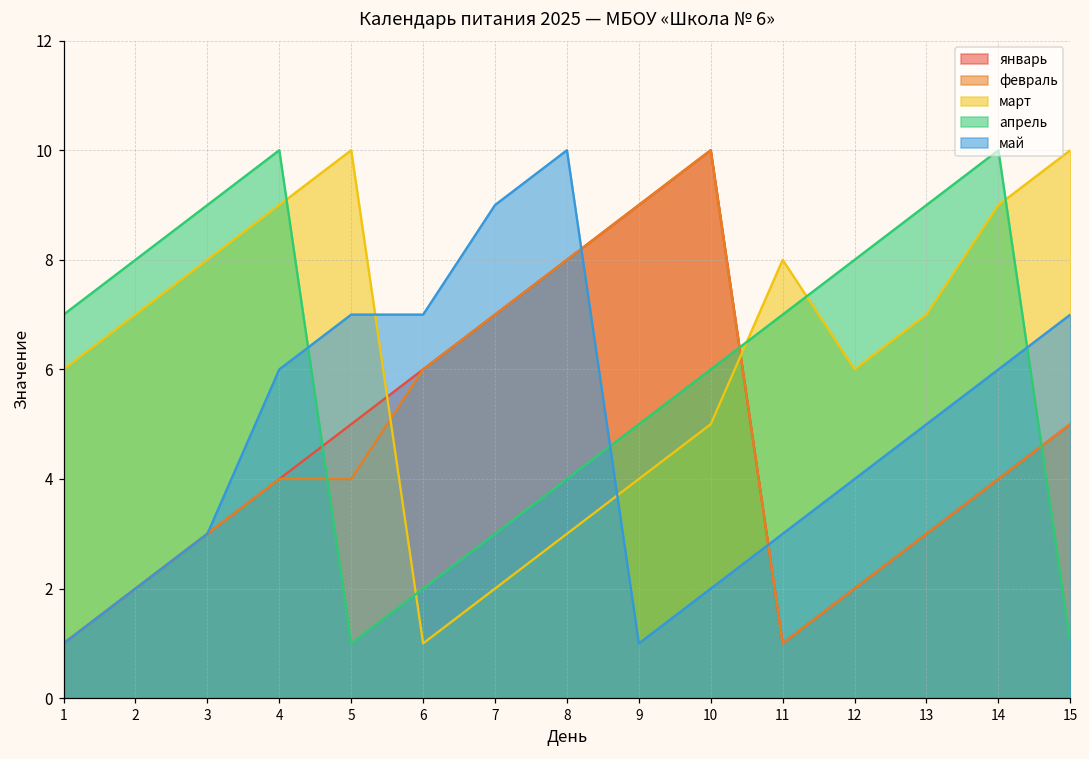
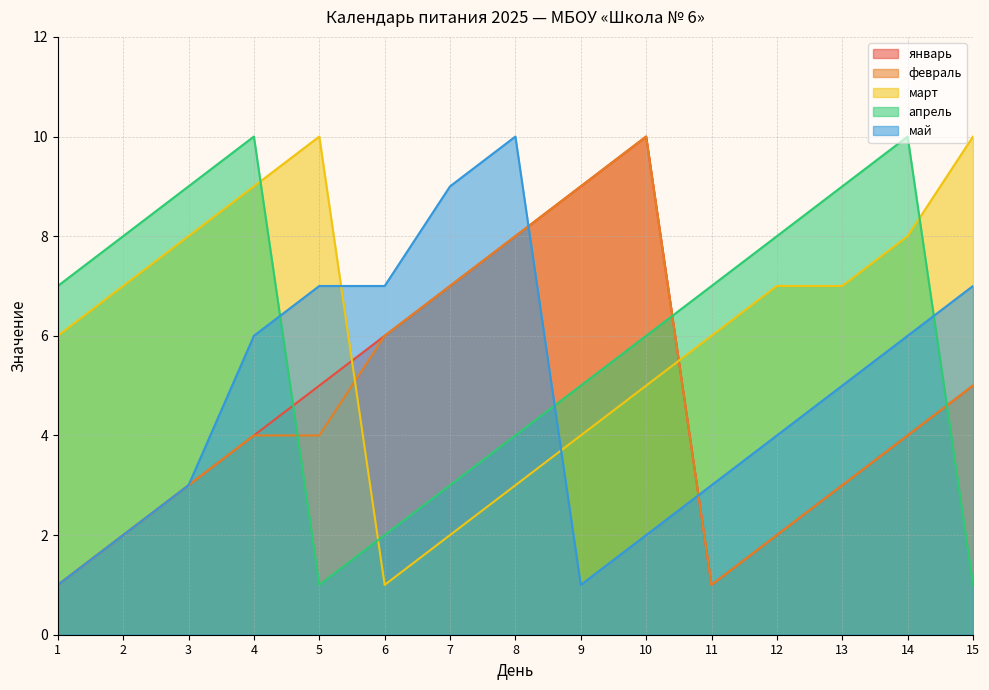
  {
    "март": {
      "1": 6,
      "2": 7,
      "3": 8,
      "4": 9,
      "5": 10,
      "6": 1,
      "7": 2,
      "8": 3,
      "9": 4,
      "10": 5,
-     "11": 8,
-     "12": 6,
+     "11": 6,
+     "12": 7,
      "13": 7,
-     "14": 9,
+     "14": 8,
      "15": 10
    },
    "апрель": {
      "1": 7,
      "2": 8,
      "3": 9,
      "4": 10,
      "5": 1,
      "6": 2,
      "7": 3,
      "8": 4,
      "9": 5,
      "10": 6,
      "11": 7,
      "12": 8,
      "13": 9,
      "15": 1
    },
    "май": {
      "4": 6,
      "5": 7,
      "6": 7,
      "7": 9,
      "8": 10,
      "9": 1,
      "10": 2,
      "11": 3,
      "12": 4,
      "13": 5,
      "14": 6,
      "15": 7
    }
  }
